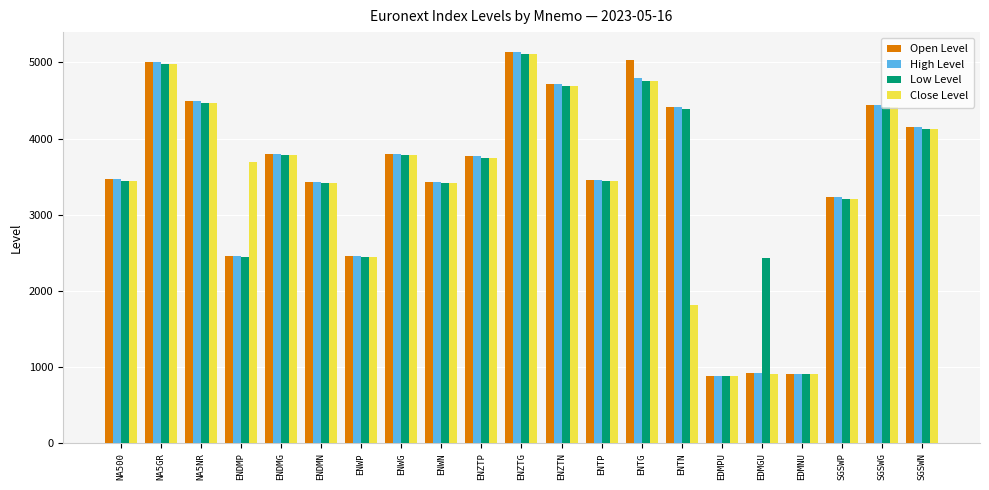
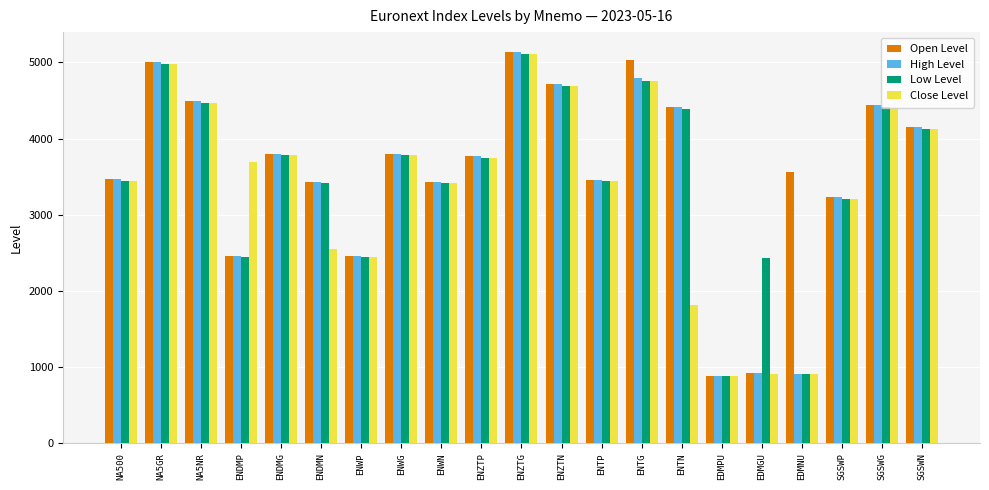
  {
    "Open Level": {
      "NA500": 3500,
      "NA5GR": 5000,
      "NA5NR": 4500,
      "ENDMP": 2500,
      "ENDMG": 3800,
      "ENDMN": 3400,
      "ENWP": 2500,
      "ENWG": 3800,
      "ENWN": 3400,
      "ENZTP": 3800,
      "ENZTG": 5100,
      "ENZTN": 4700,
      "ENTP": 3500,
      "ENTG": 5000,
      "ENTN": 4400,
      "EDMPU": 900,
      "EDMGU": 900,
-     "EDMNU": 900,
+     "EDMNU": 3600,
      "SGSWP": 3200,
      "SGSWG": 4400,
      "SGSWN": 4200
    },
    "High Level": {
      "NA500": 3500,
      "NA5GR": 5000,
      "NA5NR": 4500,
      "ENDMP": 2500,
      "ENDMG": 3800,
      "ENDMN": 3400,
      "ENWP": 2500,
      "ENWG": 3800,
      "ENWN": 3400,
      "ENZTP": 3800,
      "ENZTG": 5100,
      "ENZTN": 4700,
      "ENTP": 3500,
      "ENTG": 4800,
      "ENTN": 4400,
      "EDMPU": 900,
      "EDMGU": 900,
      "EDMNU": 900,
      "SGSWP": 3200,
      "SGSWG": 4400,
      "SGSWN": 4200
    },
    "Low Level": {
      "NA500": 3400,
      "NA5GR": 5000,
      "NA5NR": 4500,
      "ENDMP": 2400,
      "ENDMG": 3800,
      "ENDMN": 3400,
      "ENWP": 2400,
      "ENWG": 3800,
      "ENWN": 3400,
      "ENZTP": 3800,
      "ENZTG": 5100,
      "ENZTN": 4700,
      "ENTP": 3400,
      "ENTG": 4800,
      "ENTN": 4400,
      "EDMPU": 900,
      "EDMGU": 2400,
      "EDMNU": 900,
      "SGSWP": 3200,
      "SGSWN": 4100
    },
    "Close Level": {
      "NA500": 3400,
      "NA5GR": 5000,
      "NA5NR": 4500,
      "ENDMP": 3700,
      "ENDMG": 3800,
-     "ENDMN": 3400,
+     "ENDMN": 2600,
      "ENWP": 2400,
      "ENWG": 3800,
      "ENWN": 3400,
      "ENZTP": 3800,
      "ENZTG": 5100,
      "ENZTN": 4700,
      "ENTP": 3400,
      "ENTG": 4800,
      "ENTN": 1800,
      "EDMPU": 900,
      "EDMGU": 900,
      "EDMNU": 900,
      "SGSWP": 3200,
      "SGSWN": 4100
    }
  }
